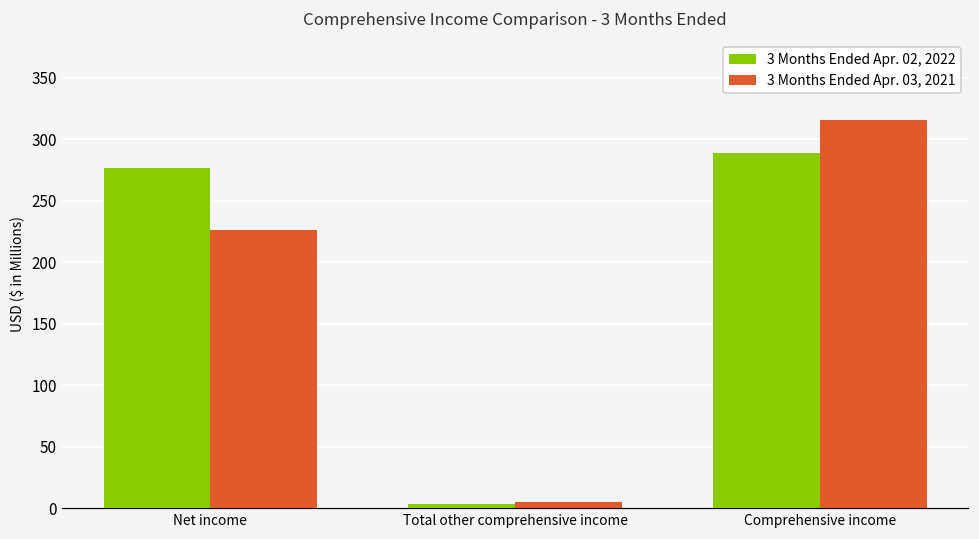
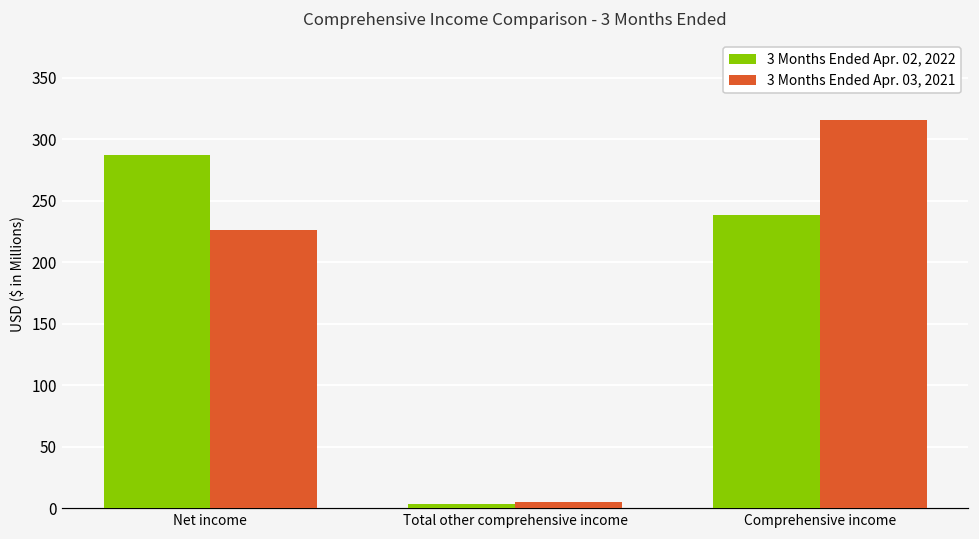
  {
    "3 Months Ended Apr. 02, 2022": {
-     "Net income": 277,
+     "Net income": 287,
      "Total other comprehensive income": 4,
-     "Comprehensive income": 289
+     "Comprehensive income": 238
    },
    "3 Months Ended Apr. 03, 2021": {
      "Net income": 226,
      "Total other comprehensive income": 6,
      "Comprehensive income": 316
    }
  }
